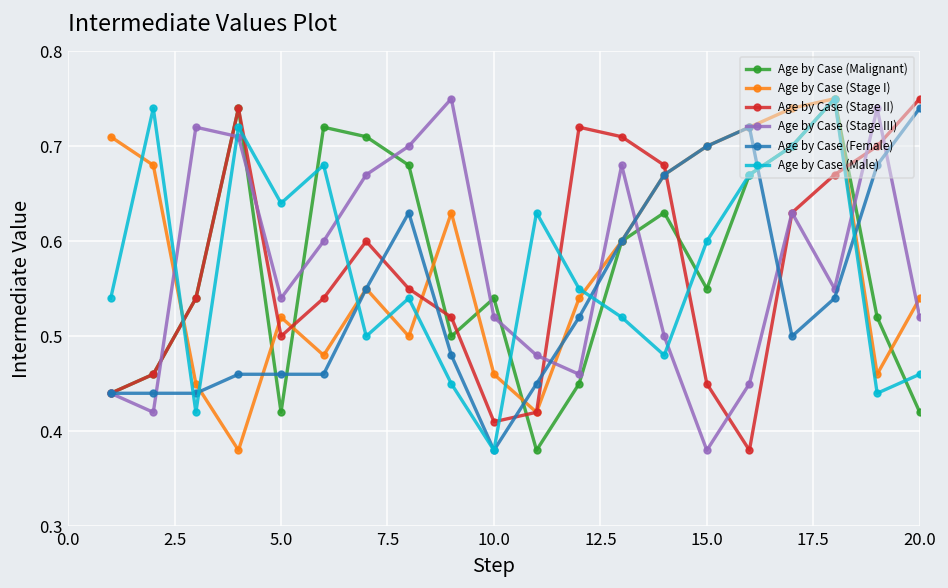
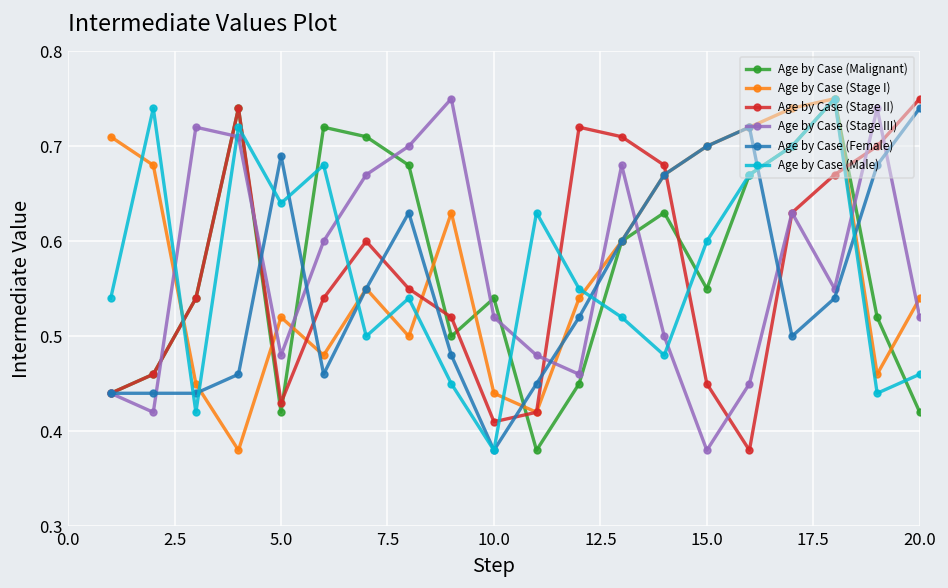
  {
    "Age by Case (Malignant)": {
      "5.0": 0.42,
      "10.0": 0.54,
      "15.0": 0.55,
      "20.0": 0.42
    },
    "Age by Case (Stage I)": {
      "5.0": 0.52,
-     "10.0": 0.46,
+     "10.0": 0.44,
      "20.0": 0.54
    },
    "Age by Case (Stage II)": {
-     "5.0": 0.50,
+     "5.0": 0.43,
      "10.0": 0.41,
      "15.0": 0.45,
      "20.0": 0.75
    },
    "Age by Case (Stage III)": {
-     "5.0": 0.54,
+     "5.0": 0.48,
      "10.0": 0.52,
      "15.0": 0.38,
      "20.0": 0.52
    },
    "Age by Case (Female)": {
-     "5.0": 0.46,
+     "5.0": 0.69,
      "20.0": 0.74
    },
    "Age by Case (Male)": {
      "5.0": 0.64,
      "15.0": 0.60,
      "20.0": 0.46
    }
  }
